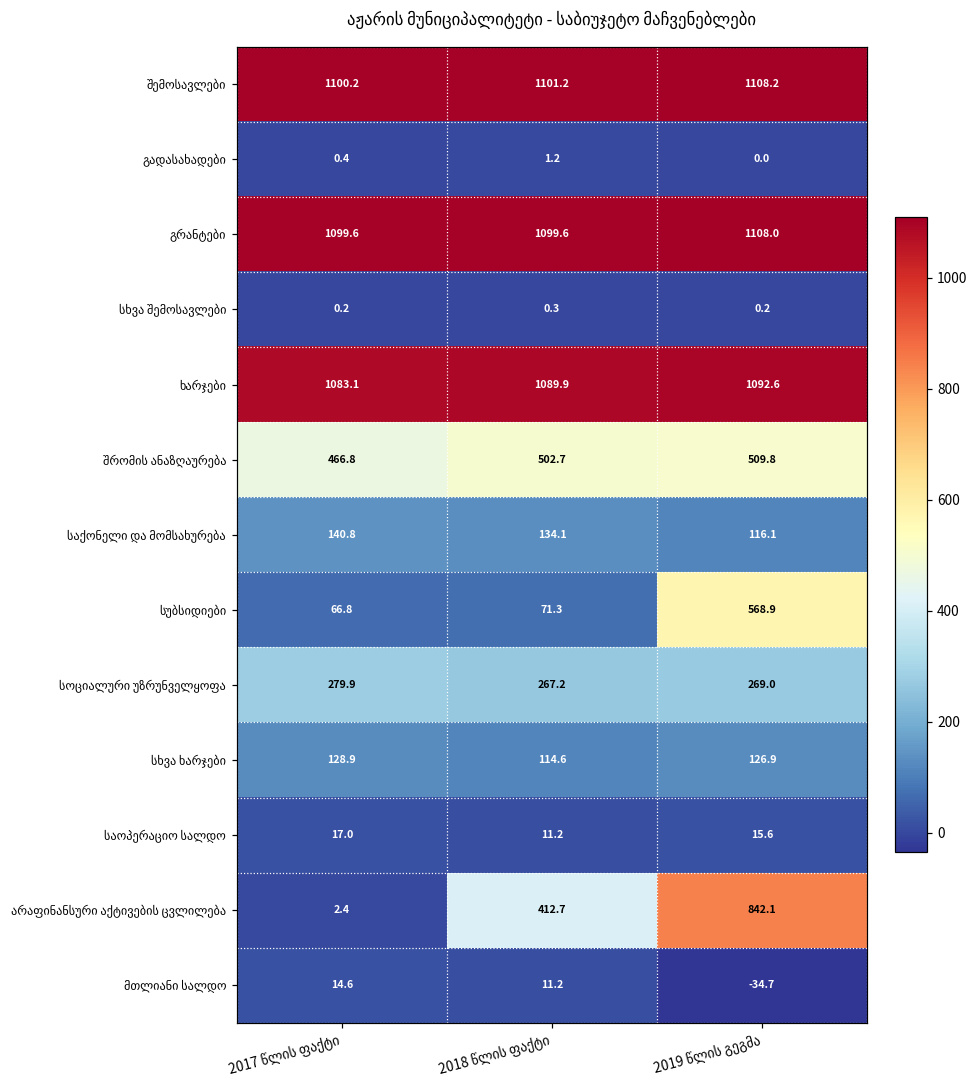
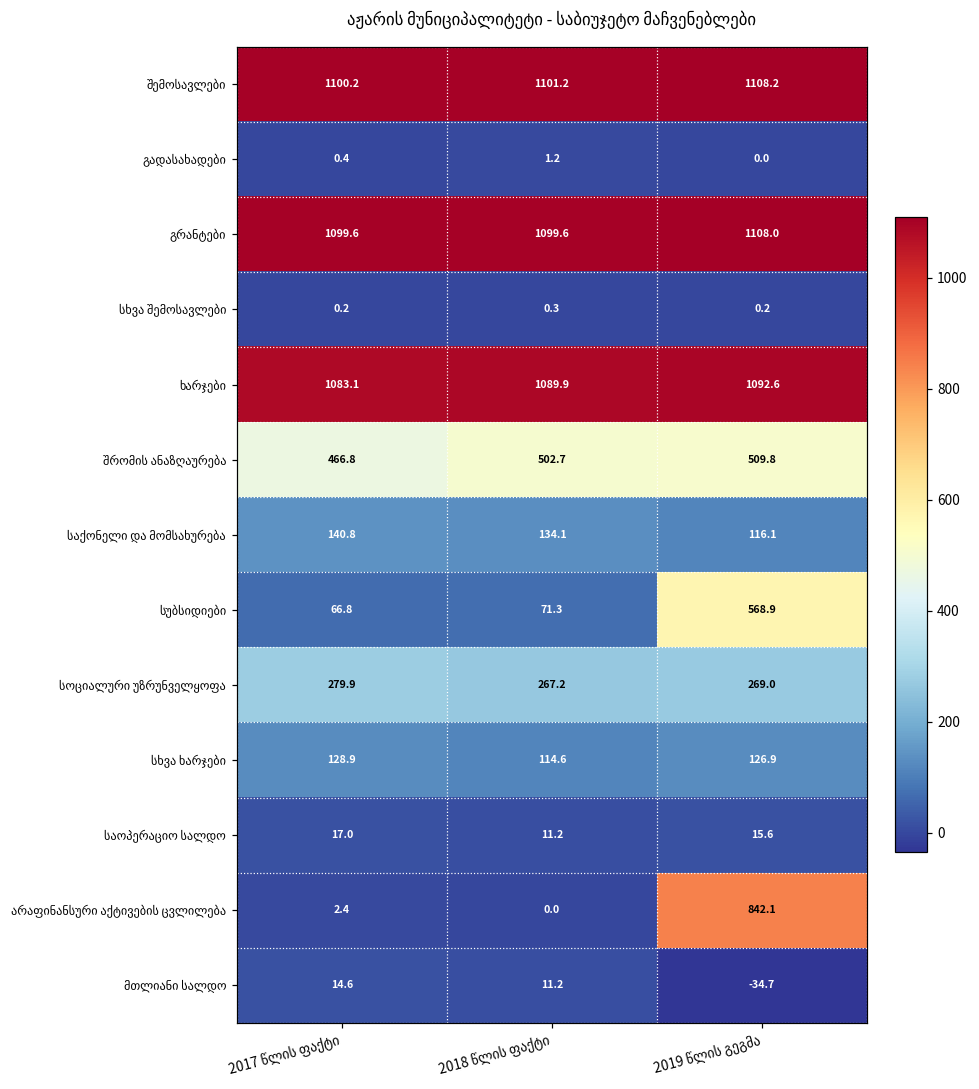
  {
    "შემოსავლები": {
      "2017 წლის ფაქტი": 1100.2,
      "2018 წლის ფაქტი": 1101.2,
      "2019 წლის გეგმა": 1108.2
    },
    "გადასახადები": {
      "2017 წლის ფაქტი": 0.4,
      "2018 წლის ფაქტი": 1.2,
      "2019 წლის გეგმა": 0.0
    },
    "გრანტები": {
      "2017 წლის ფაქტი": 1099.6,
      "2018 წლის ფაქტი": 1099.6,
      "2019 წლის გეგმა": 1108.0
    },
    "სხვა შემოსავლები": {
      "2017 წლის ფაქტი": 0.2,
      "2018 წლის ფაქტი": 0.3,
      "2019 წლის გეგმა": 0.2
    },
    "ხარჯები": {
      "2017 წლის ფაქტი": 1083.1,
      "2018 წლის ფაქტი": 1089.9,
      "2019 წლის გეგმა": 1092.6
    },
    "შრომის ანაზღაურება": {
      "2017 წლის ფაქტი": 466.8,
      "2018 წლის ფაქტი": 502.7,
      "2019 წლის გეგმა": 509.8
    },
    "საქონელი და მომსახურება": {
      "2017 წლის ფაქტი": 140.8,
      "2018 წლის ფაქტი": 134.1,
      "2019 წლის გეგმა": 116.1
    },
    "სუბსიდიები": {
      "2017 წლის ფაქტი": 66.8,
      "2018 წლის ფაქტი": 71.3,
      "2019 წლის გეგმა": 568.9
    },
    "სოციალური უზრუნველყოფა": {
      "2017 წლის ფაქტი": 279.9,
      "2018 წლის ფაქტი": 267.2,
      "2019 წლის გეგმა": 269.0
    },
    "სხვა ხარჯები": {
      "2017 წლის ფაქტი": 128.9,
      "2018 წლის ფაქტი": 114.6,
      "2019 წლის გეგმა": 126.9
    },
    "საოპერაციო სალდო": {
      "2017 წლის ფაქტი": 17.0,
      "2018 წლის ფაქტი": 11.2,
      "2019 წლის გეგმა": 15.6
    },
    "არაფინანსური აქტივების ცვლილება": {
      "2017 წლის ფაქტი": 2.4,
-     "2018 წლის ფაქტი": 412.7,
+     "2018 წლის ფაქტი": 0.0,
      "2019 წლის გეგმა": 842.1
    },
    "მთლიანი სალდო": {
      "2017 წლის ფაქტი": 14.6,
      "2018 წლის ფაქტი": 11.2,
      "2019 წლის გეგმა": -34.7
    }
  }
